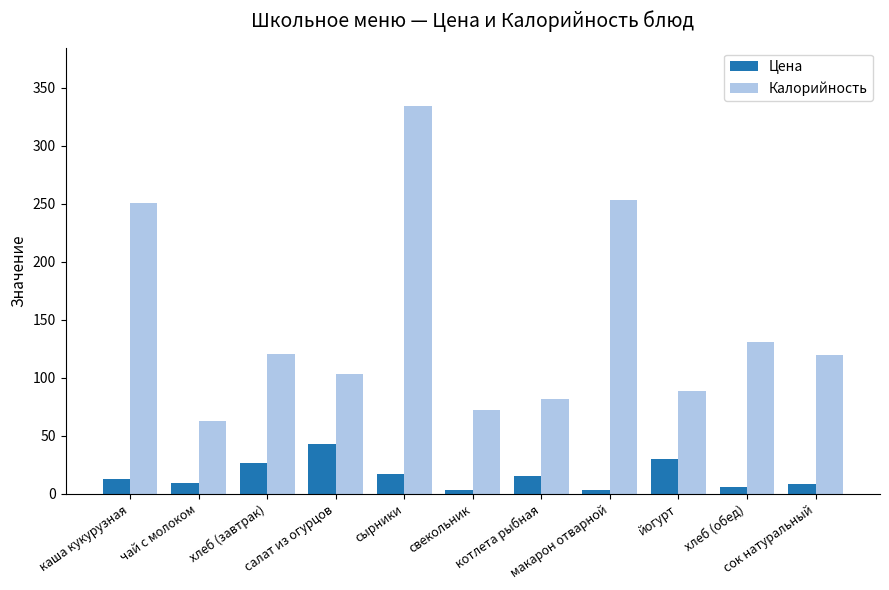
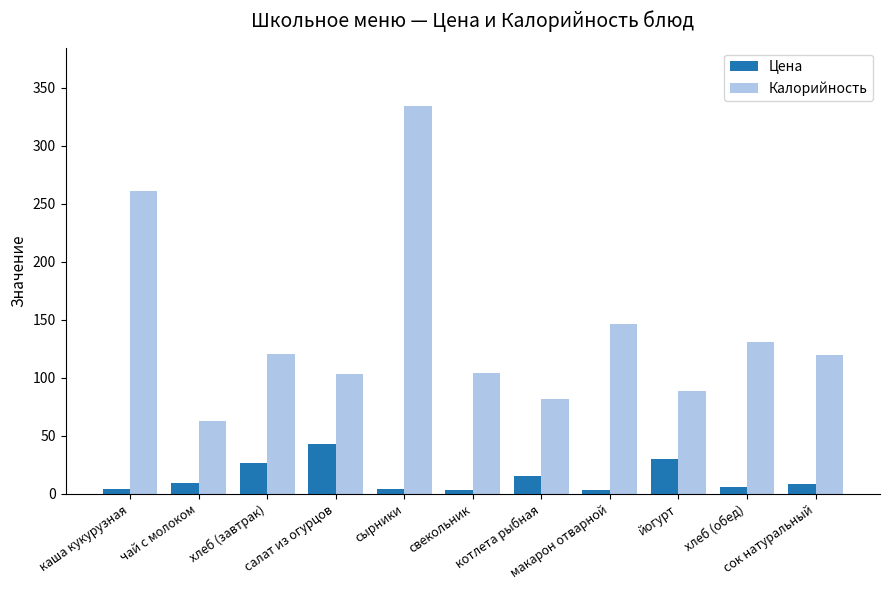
  {
    "Цена": {
-     "каша кукурузная": 13,
+     "каша кукурузная": 4,
      "чай с молоком": 10,
      "хлеб (завтрак)": 27,
      "салат из огурцов": 43,
-     "сырники": 18,
+     "сырники": 4,
      "свекольник": 4,
      "котлета рыбная": 16,
      "макарон отварной": 3,
      "йогурт": 30,
      "хлеб (обед)": 6,
      "сок натуральный": 9
    },
    "Калорийность": {
-     "каша кукурузная": 251,
+     "каша кукурузная": 261,
      "чай с молоком": 63,
      "хлеб (завтрак)": 121,
      "салат из огурцов": 103,
      "сырники": 334,
-     "свекольник": 72,
+     "свекольник": 104,
      "котлета рыбная": 81,
-     "макарон отварной": 253,
+     "макарон отварной": 147,
      "йогурт": 89,
      "хлеб (обед)": 131,
      "сок натуральный": 120
    }
  }
